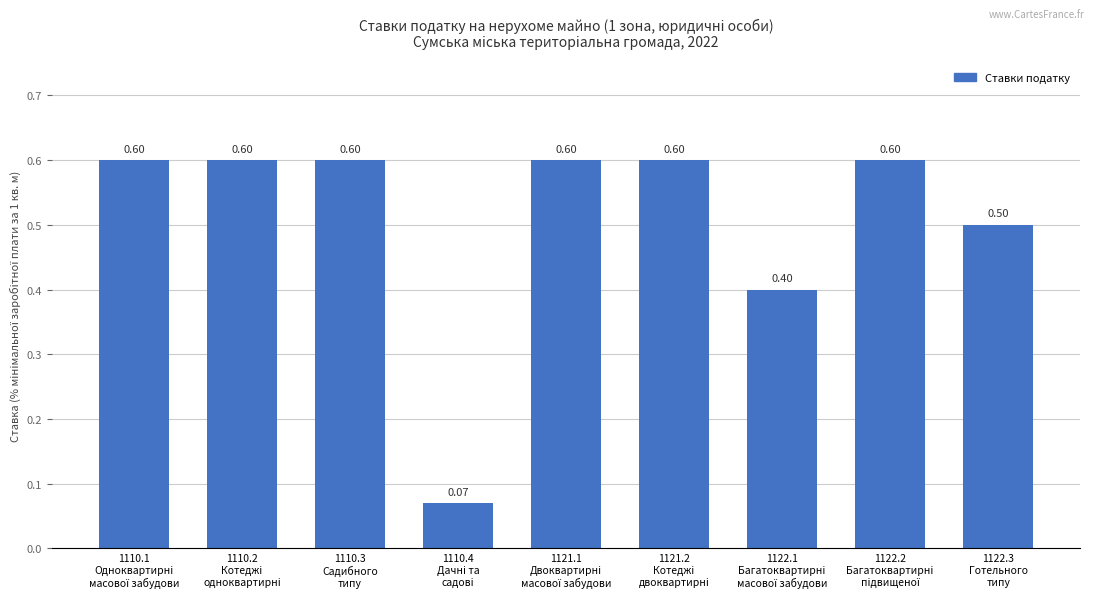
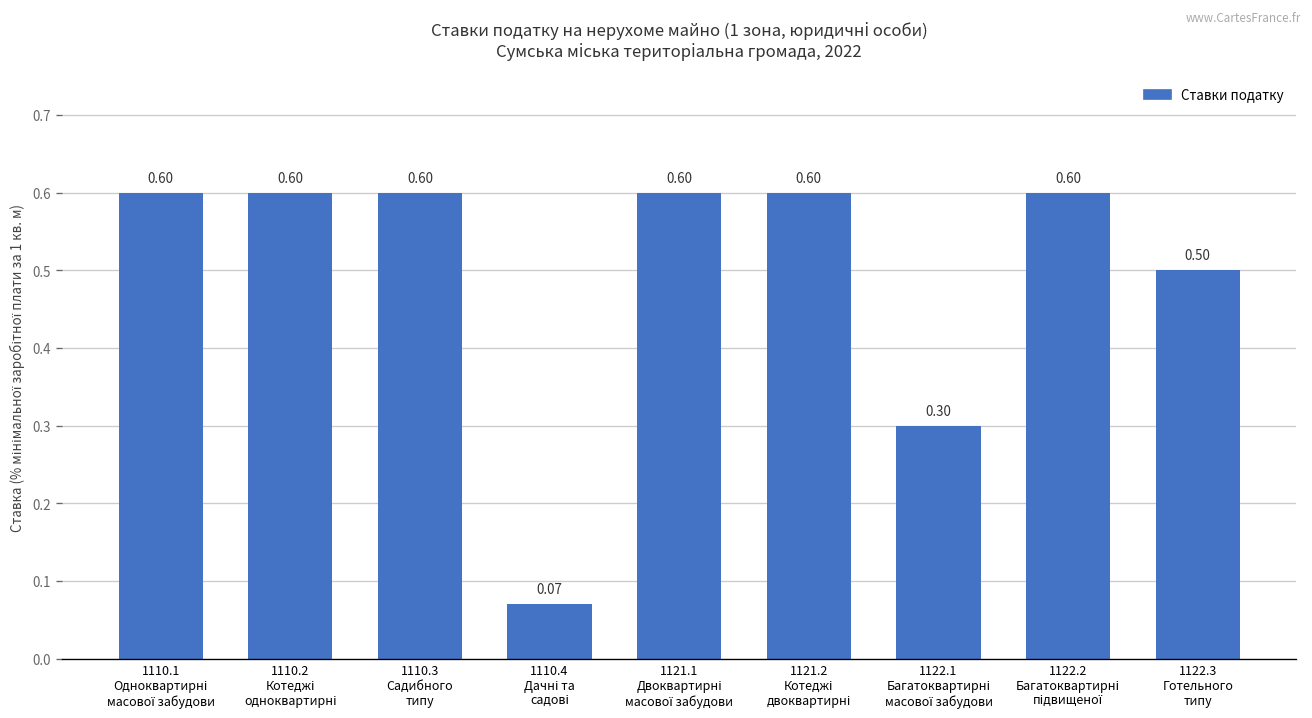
  {
    "1110.1 Одноквартирні масової забудови": 0.60,
    "1110.2 Котеджі одноквартирні": 0.60,
    "1110.3 Садибного типу": 0.60,
    "1110.4 Дачні та садові": 0.07,
    "1121.1 Двоквартирні масової забудови": 0.60,
    "1121.2 Котеджі двоквартирні": 0.60,
-   "1122.1 Багатоквартирні масової забудови": 0.40,
+   "1122.1 Багатоквартирні масової забудови": 0.30,
    "1122.2 Багатоквартирні підвищеної": 0.60,
    "1122.3 Готельного типу": 0.50
  }
